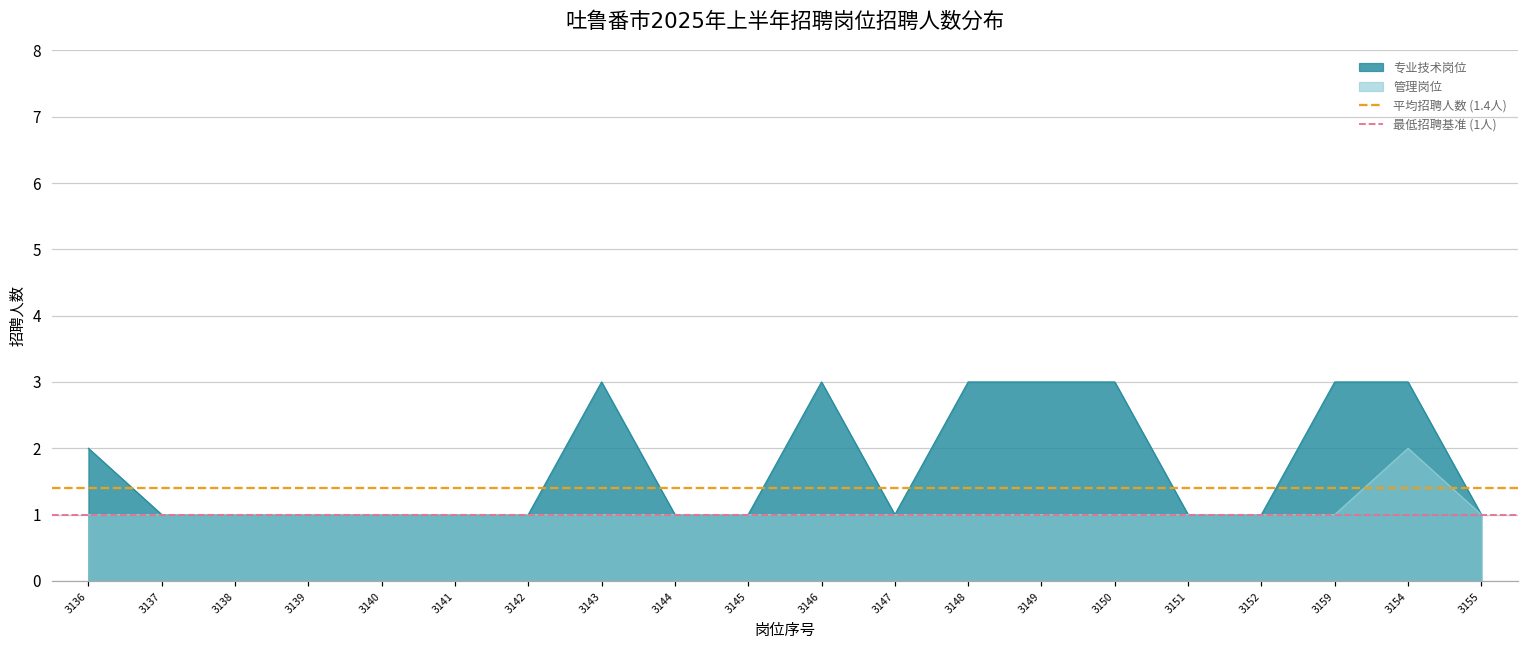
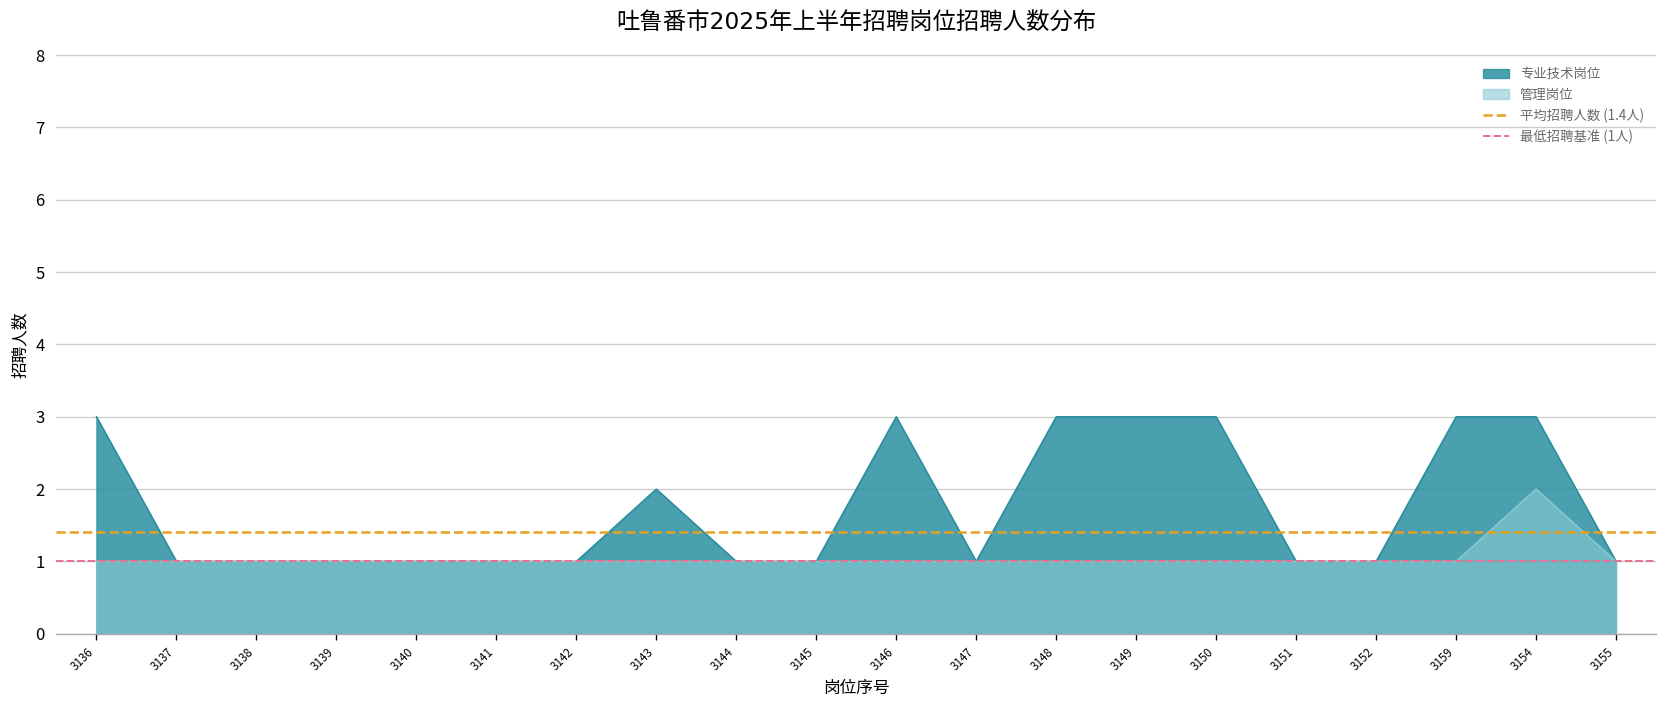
  {
    "专业技术岗位": {
-     "3136": 2,
-     "3143": 3,
+     "3136": 3,
+     "3143": 2,
      "3146": 3,
      "3148": 3,
      "3149": 3,
      "3150": 3,
      "3159": 3,
      "3154": 3
    },
    "管理岗位": {
      "3136": 1,
      "3143": 1,
      "3146": 1,
      "3148": 1,
      "3149": 1,
      "3150": 1,
      "3159": 1,
      "3154": 2
    }
  }
